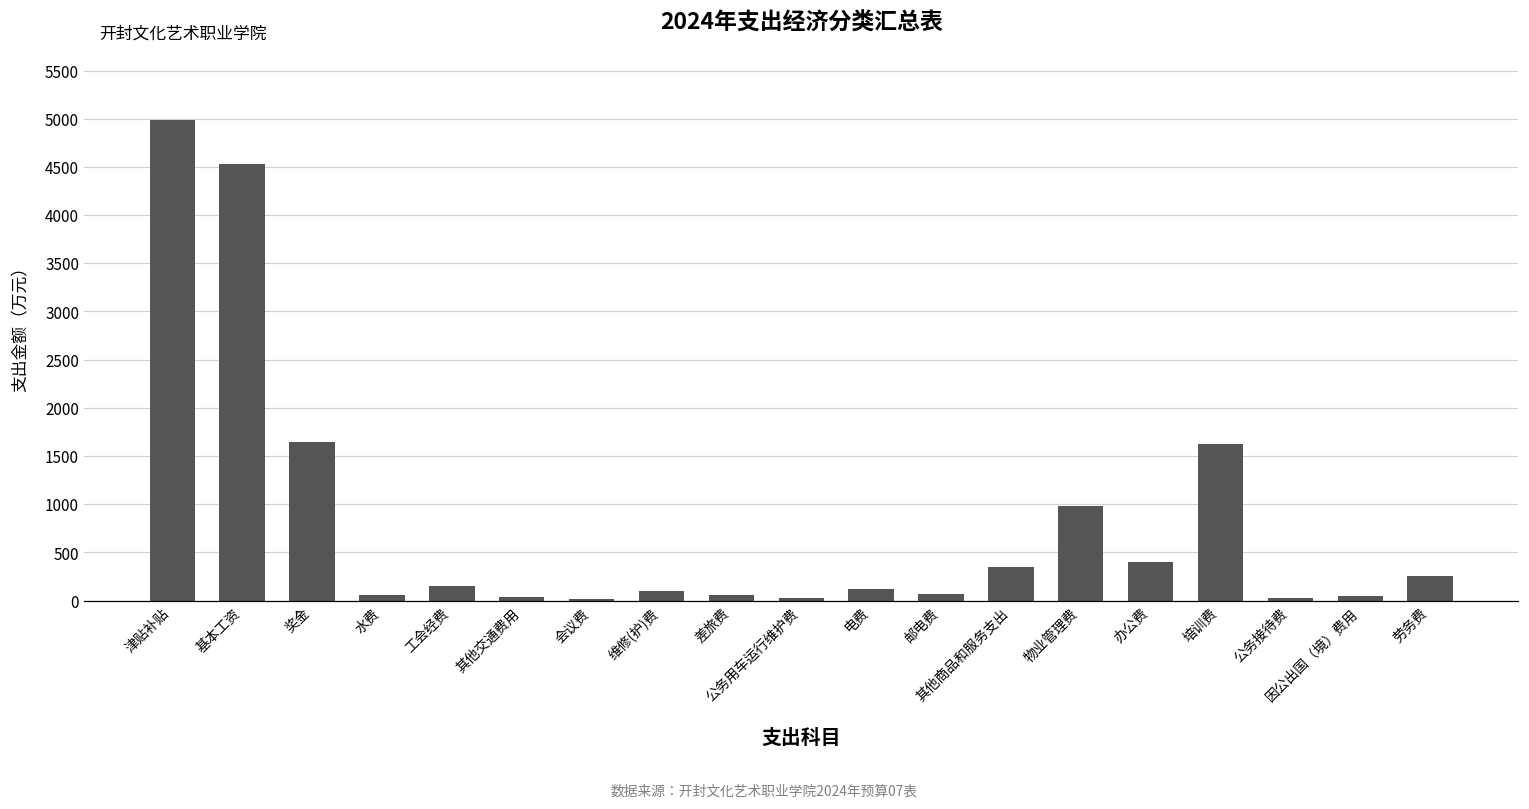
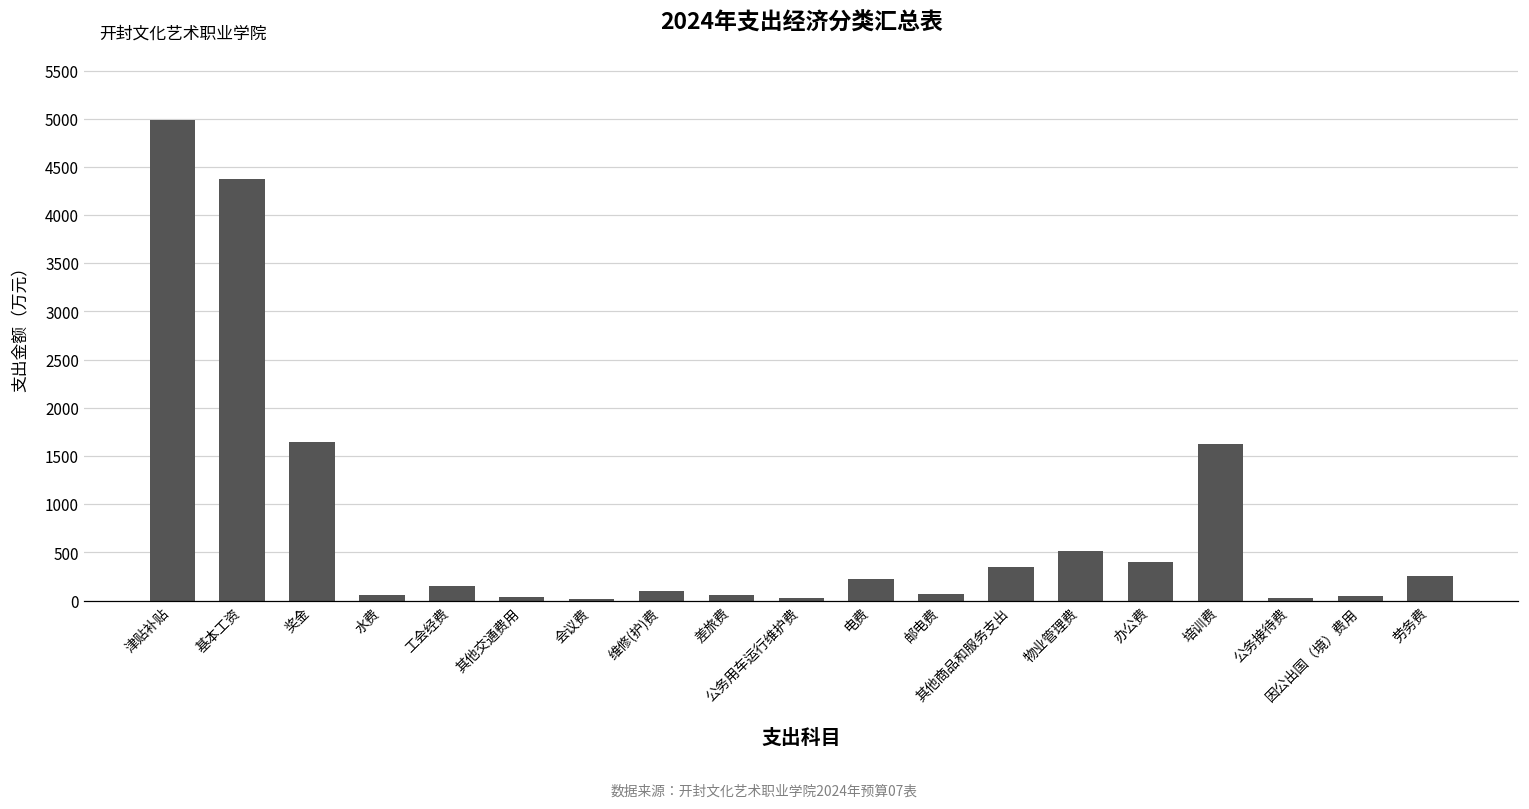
  {
    "津贴补贴": 5000,
-   "基本工资": 4500,
+   "基本工资": 4400,
    "奖金": 1600,
    "水费": 100,
    "工会经费": 200,
    "其他交通费用": 0,
    "维修(护)费": 100,
    "差旅费": 100,
-   "电费": 100,
+   "电费": 200,
    "邮电费": 100,
    "其他商品和服务支出": 400,
-   "物业管理费": 1000,
+   "物业管理费": 500,
    "办公费": 400,
    "培训费": 1600,
    "因公出国（境）费用": 100,
    "劳务费": 300
  }
